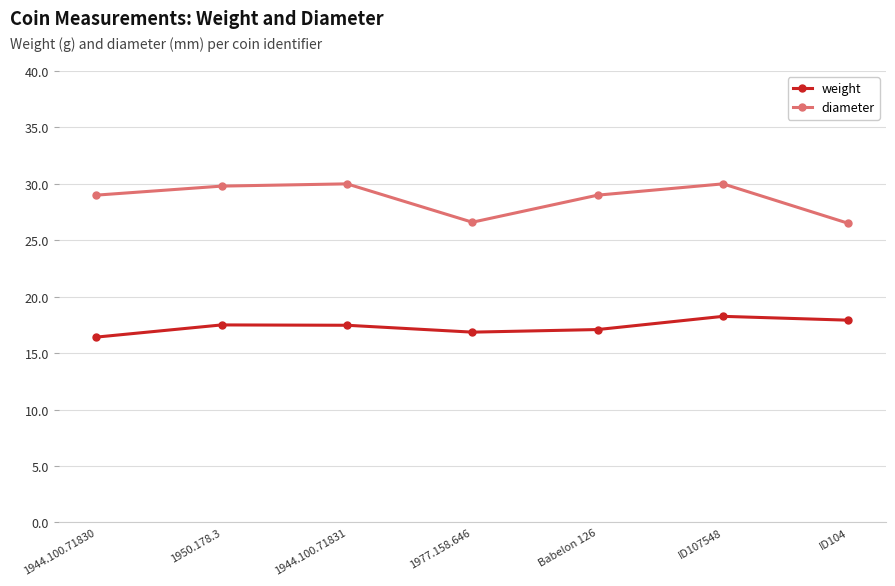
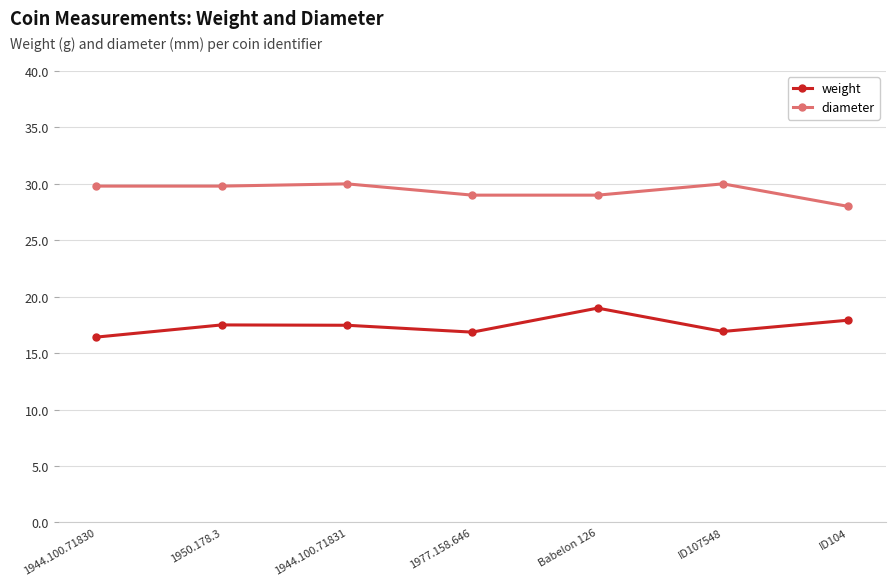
  {
    "weight": {
      "1944.100.71830": 16.4,
      "1950.178.3": 17.5,
      "1944.100.71831": 17.5,
      "1977.158.646": 16.9,
-     "Babelon 126": 17.1,
-     "ID107548": 18.3,
+     "Babelon 126": 19.0,
+     "ID107548": 16.9,
      "ID104": 17.9
    },
    "diameter": {
-     "1944.100.71830": 29.0,
+     "1944.100.71830": 29.8,
      "1950.178.3": 29.8,
      "1944.100.71831": 30.0,
-     "1977.158.646": 26.6,
+     "1977.158.646": 29.0,
      "Babelon 126": 29.0,
      "ID107548": 30.0,
-     "ID104": 26.5
+     "ID104": 28.0
    }
  }
